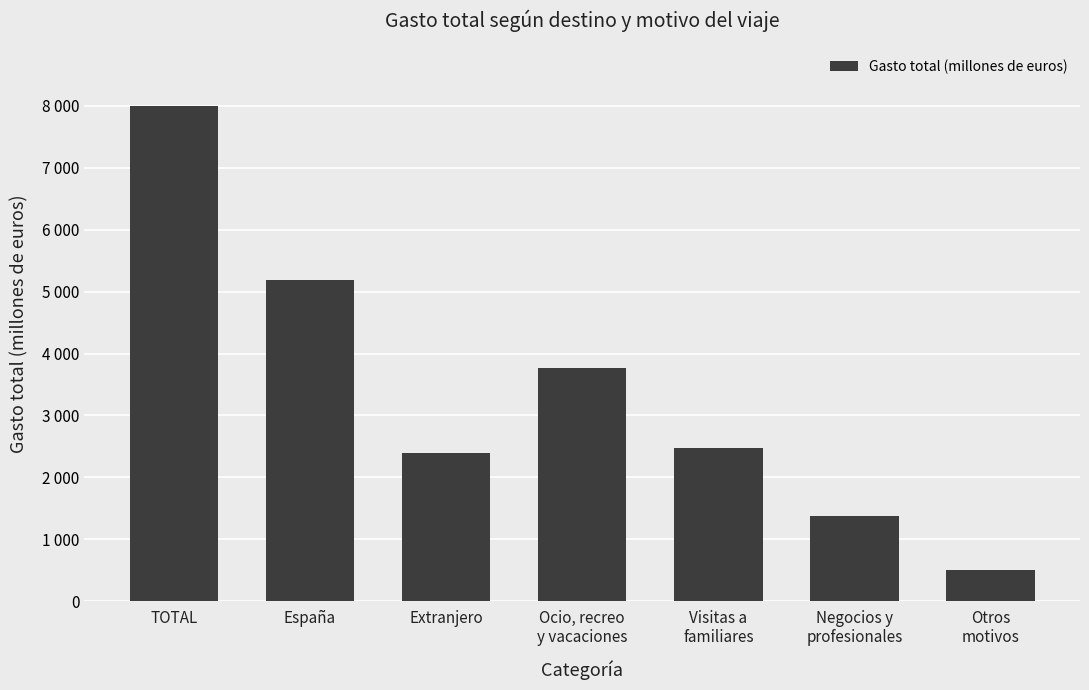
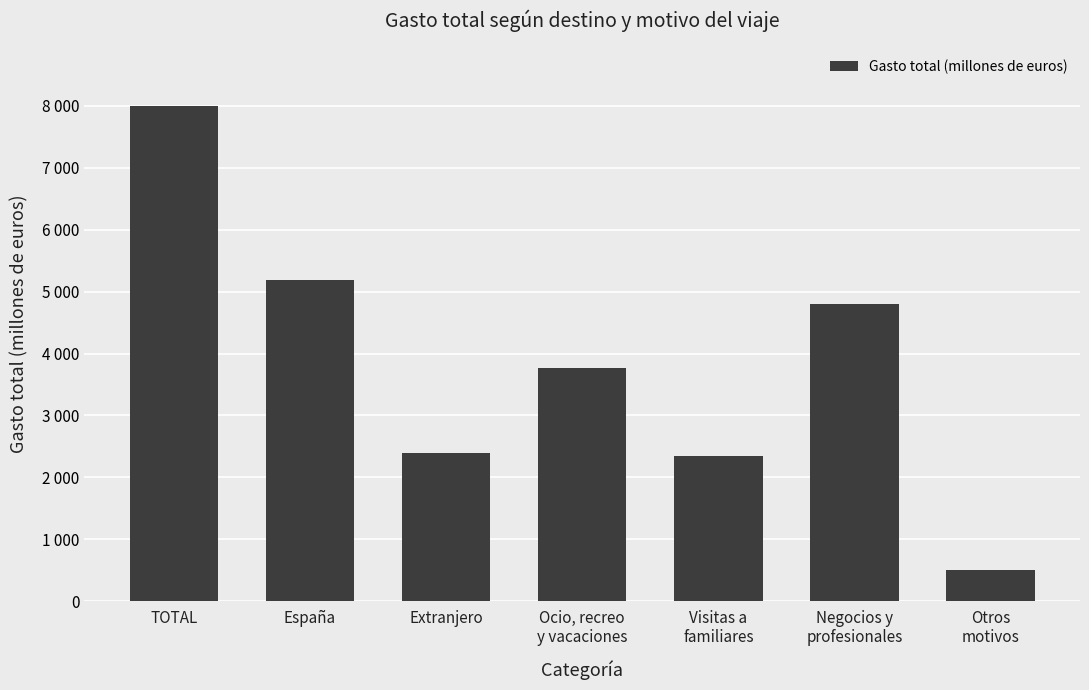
  {
    "TOTAL": 8000,
    "España": 5200,
    "Extranjero": 2400,
    "Ocio, recreo y vacaciones": 3800,
-   "Visitas a familiares": 2500,
-   "Negocios y profesionales": 1400,
+   "Visitas a familiares": 2300,
+   "Negocios y profesionales": 4800,
    "Otros motivos": 500
  }
